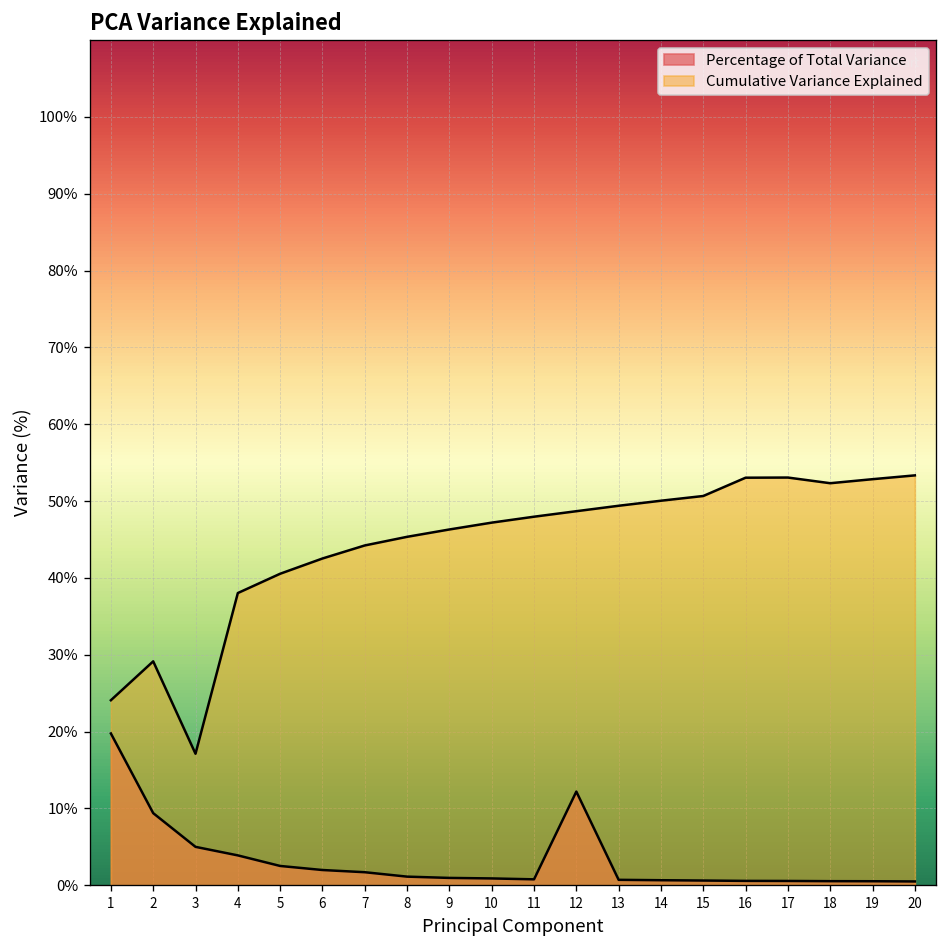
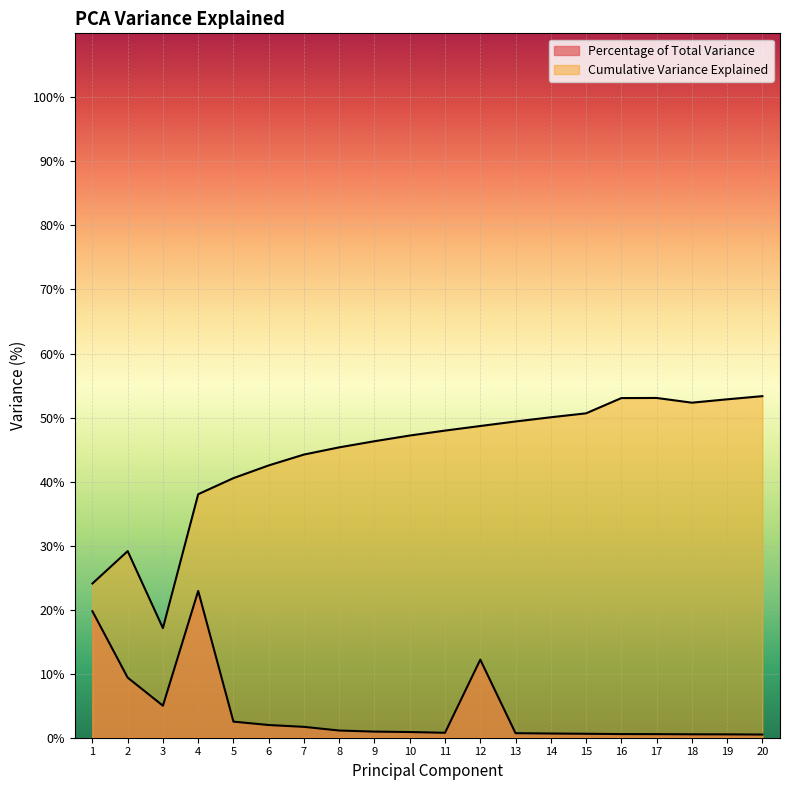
  {
    "Percentage of Total Variance": {
      "1": "20%",
      "2": "9%",
      "3": "5%",
-     "4": "4%",
+     "4": "23%",
      "5": "3%",
      "6": "2%",
      "7": "2%",
      "8": "1%",
      "9": "1%",
      "10": "1%",
      "11": "1%",
      "12": "12%",
      "13": "1%",
      "14": "1%",
      "15": "1%",
      "16": "1%",
      "17": "1%",
      "18": "1%",
      "19": "1%",
      "20": "0%"
    },
    "Cumulative Variance Explained": {
      "1": "24%",
      "2": "29%",
      "3": "17%",
      "4": "38%",
      "5": "41%",
      "6": "43%",
      "7": "44%",
      "8": "45%",
      "9": "46%",
      "10": "47%",
      "11": "48%",
      "12": "49%",
      "13": "49%",
      "14": "50%",
      "15": "51%",
      "16": "53%",
      "17": "53%",
      "18": "52%",
      "19": "53%",
      "20": "53%"
    }
  }
